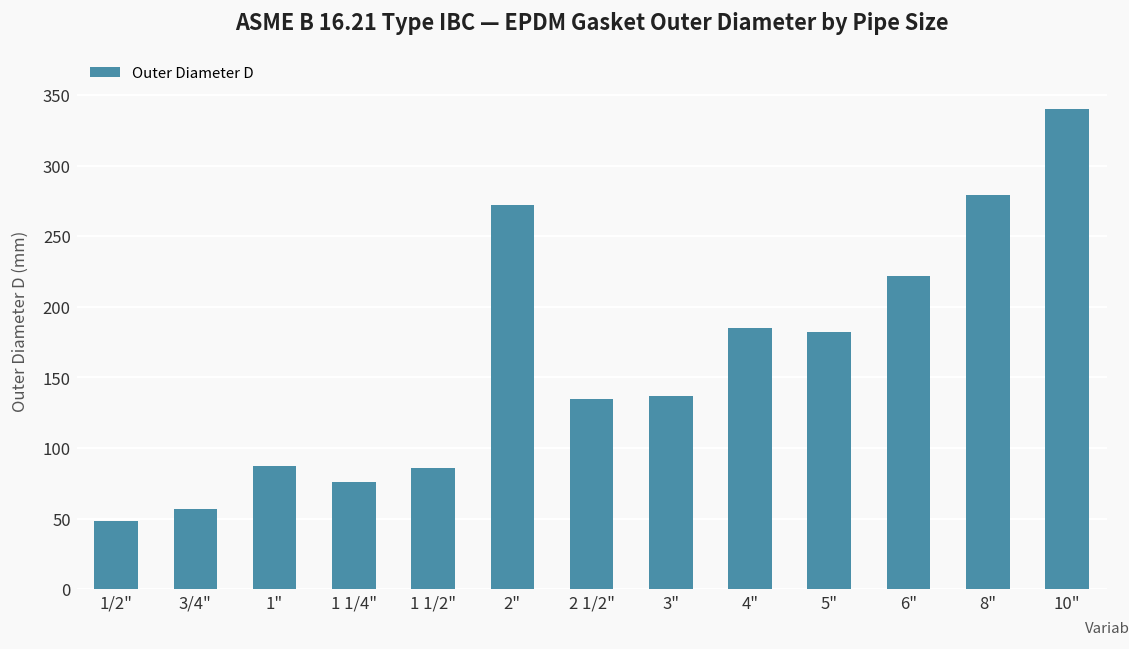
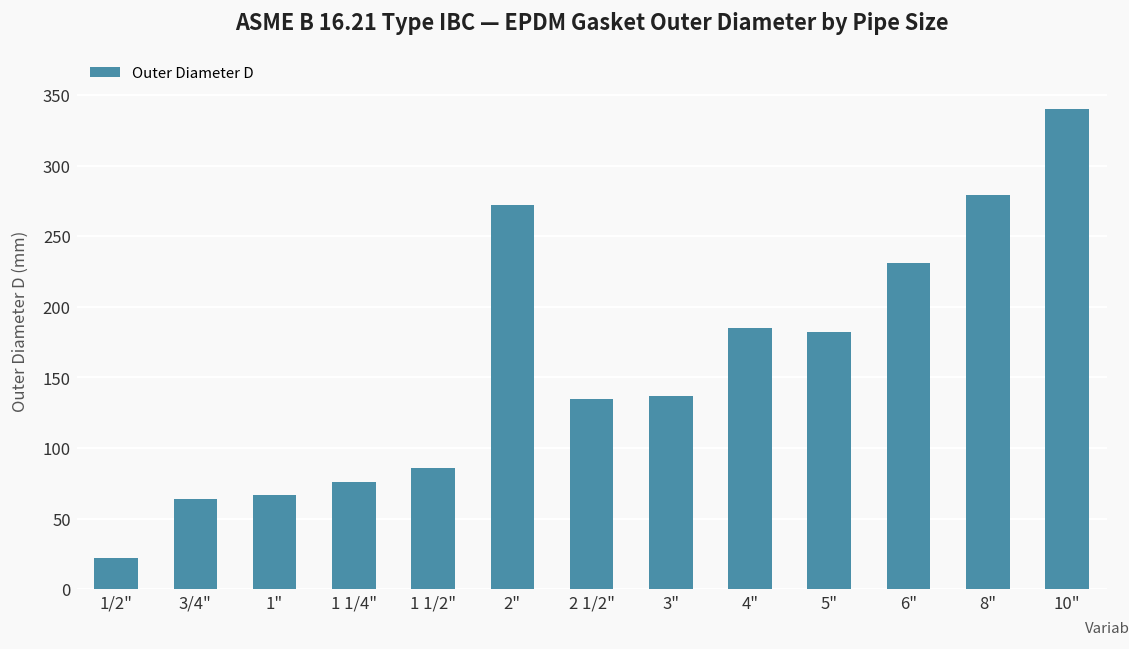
  {
-   "1/2\"": 48,
-   "3/4\"": 57,
-   "1\"": 87,
+   "1/2\"": 22,
+   "3/4\"": 64,
+   "1\"": 67,
    "1 1/4\"": 76,
    "1 1/2\"": 86,
    "2\"": 272,
    "2 1/2\"": 135,
    "3\"": 137,
    "4\"": 185,
    "5\"": 182,
-   "6\"": 222,
+   "6\"": 231,
    "8\"": 279,
    "10\"": 340
  }
